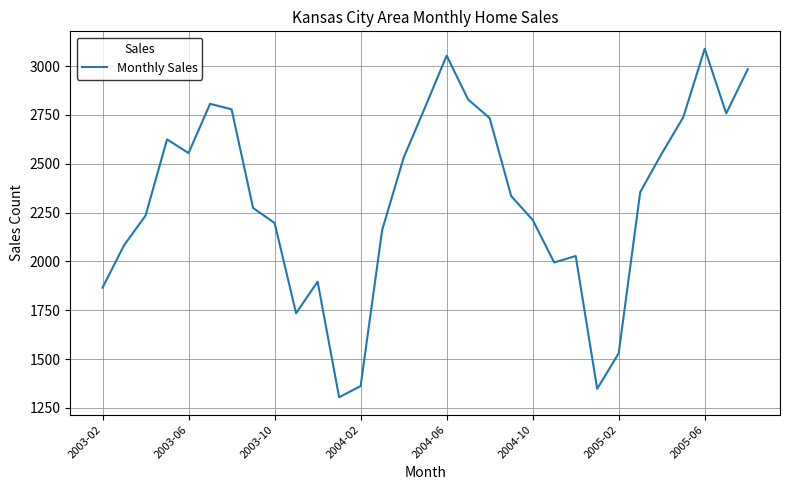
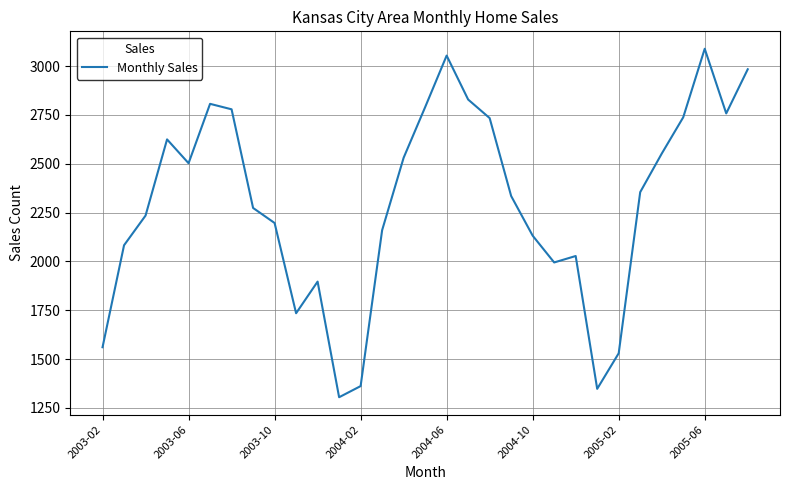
  {
-   "2003-02": 1870,
-   "2003-06": 2560,
+   "2003-02": 1560,
+   "2003-06": 2500,
    "2003-10": 2200,
    "2004-02": 1360,
    "2004-06": 3050,
-   "2004-10": 2210,
+   "2004-10": 2130,
    "2005-02": 1530,
    "2005-06": 3090
  }
